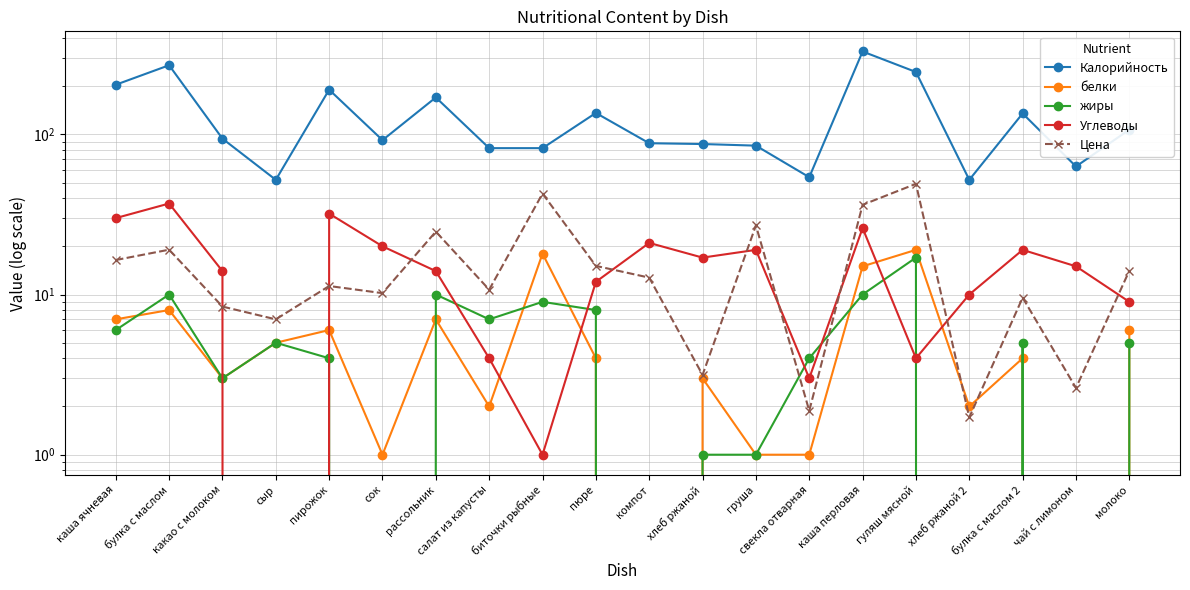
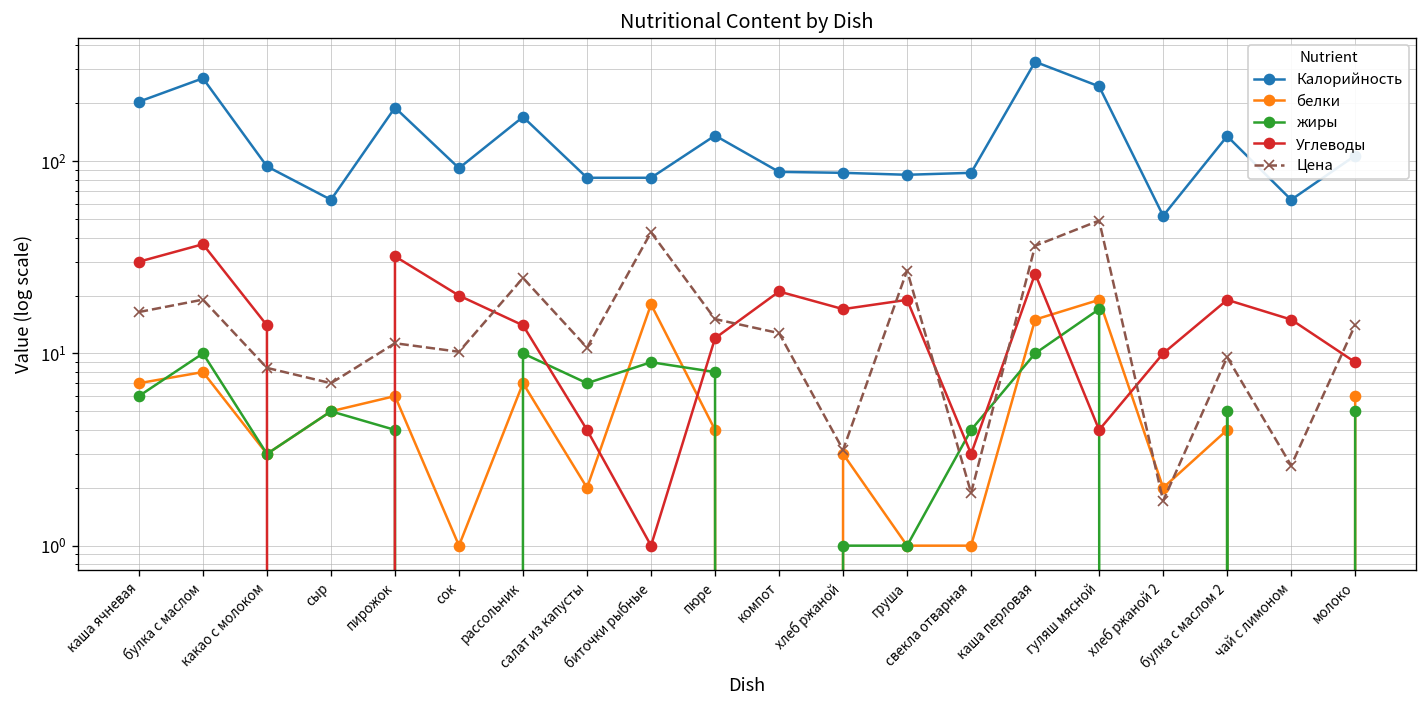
  {
    "Калорийность": {
      "каша ячневая": 200,
      "булка с маслом": 270,
      "какао с молоком": 90,
-     "сыр": 52,
+     "сыр": 63,
      "пирожок": 190,
      "сок": 90,
      "рассольник": 170,
      "салат из капусты": 80,
      "биточки рыбные": 80,
      "пюре": 140,
      "компот": 90,
      "хлеб ржаной": 90,
      "груша": 90,
-     "свекла отварная": 54,
+     "свекла отварная": 90,
      "каша перловая": 330,
      "гуляш мясной": 250,
      "хлеб ржаной 2": 52,
      "булка с маслом 2": 140,
      "чай с лимоном": 63
    },
    "белки": {
      "каша ячневая": 7,
      "булка с маслом": 8,
      "пирожок": 6,
      "сок": 1,
      "рассольник": 7,
      "салат из капусты": 2,
      "биточки рыбные": 18,
      "пюре": 4,
      "хлеб ржаной": 3,
      "свекла отварная": 1,
      "каша перловая": 15,
      "гуляш мясной": 19,
      "хлеб ржаной 2": 2,
      "булка с маслом 2": 4,
      "молоко": 6
    },
    "жиры": {
      "каша ячневая": 6,
      "булка с маслом": 10,
      "пирожок": 4,
      "рассольник": 10,
      "салат из капусты": 7,
      "биточки рыбные": 9,
      "пюре": 8,
      "хлеб ржаной": 1,
      "свекла отварная": 4,
      "каша перловая": 10,
      "гуляш мясной": 17,
      "булка с маслом 2": 5,
      "молоко": 5
    },
    "Углеводы": {
      "каша ячневая": 30,
      "булка с маслом": 37,
      "какао с молоком": 14,
      "пирожок": 32,
      "сок": 20,
      "рассольник": 14,
      "салат из капусты": 4,
      "биточки рыбные": 1,
      "пюре": 12,
      "компот": 21,
      "хлеб ржаной": 17,
      "груша": 19,
      "свекла отварная": 3,
      "каша перловая": 26,
      "гуляш мясной": 4,
      "хлеб ржаной 2": 10,
      "булка с маслом 2": 19,
      "чай с лимоном": 15,
      "молоко": 9
    },
    "Цена": {
      "каша ячневая": 16,
      "булка с маслом": 19,
      "какао с молоком": 8,
      "сыр": 7,
      "пирожок": 11,
      "сок": 10,
      "рассольник": 25,
      "салат из капусты": 11,
      "биточки рыбные": 43,
      "пюре": 15,
      "компот": 13,
      "хлеб ржаной": 3.2,
      "груша": 27,
      "свекла отварная": 1.9,
      "каша перловая": 36,
      "гуляш мясной": 49,
      "хлеб ржаной 2": 1.7,
      "булка с маслом 2": 10,
      "чай с лимоном": 2.6,
      "молоко": 14
    }
  }
